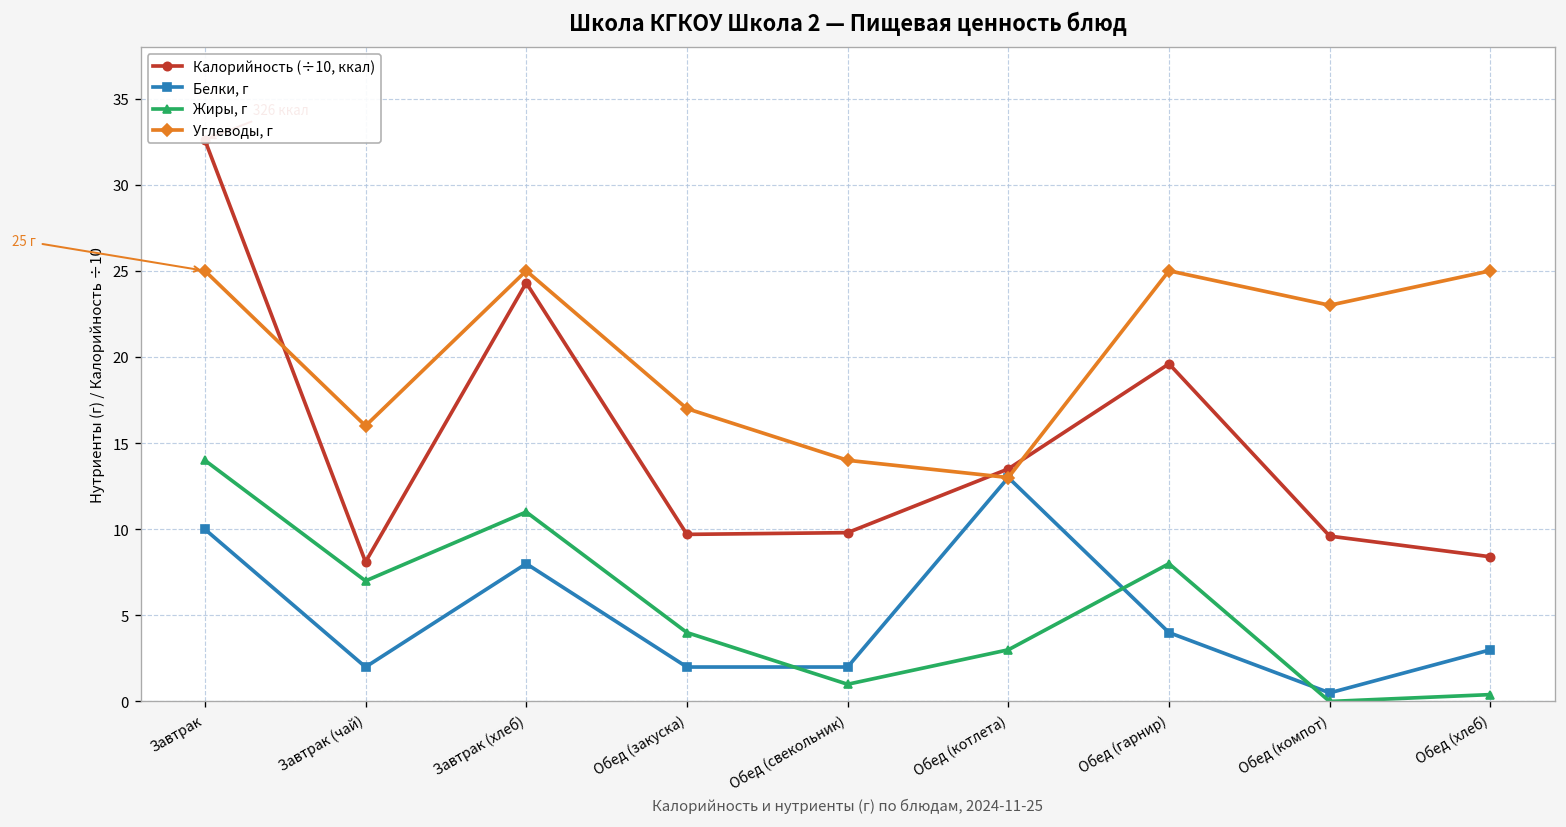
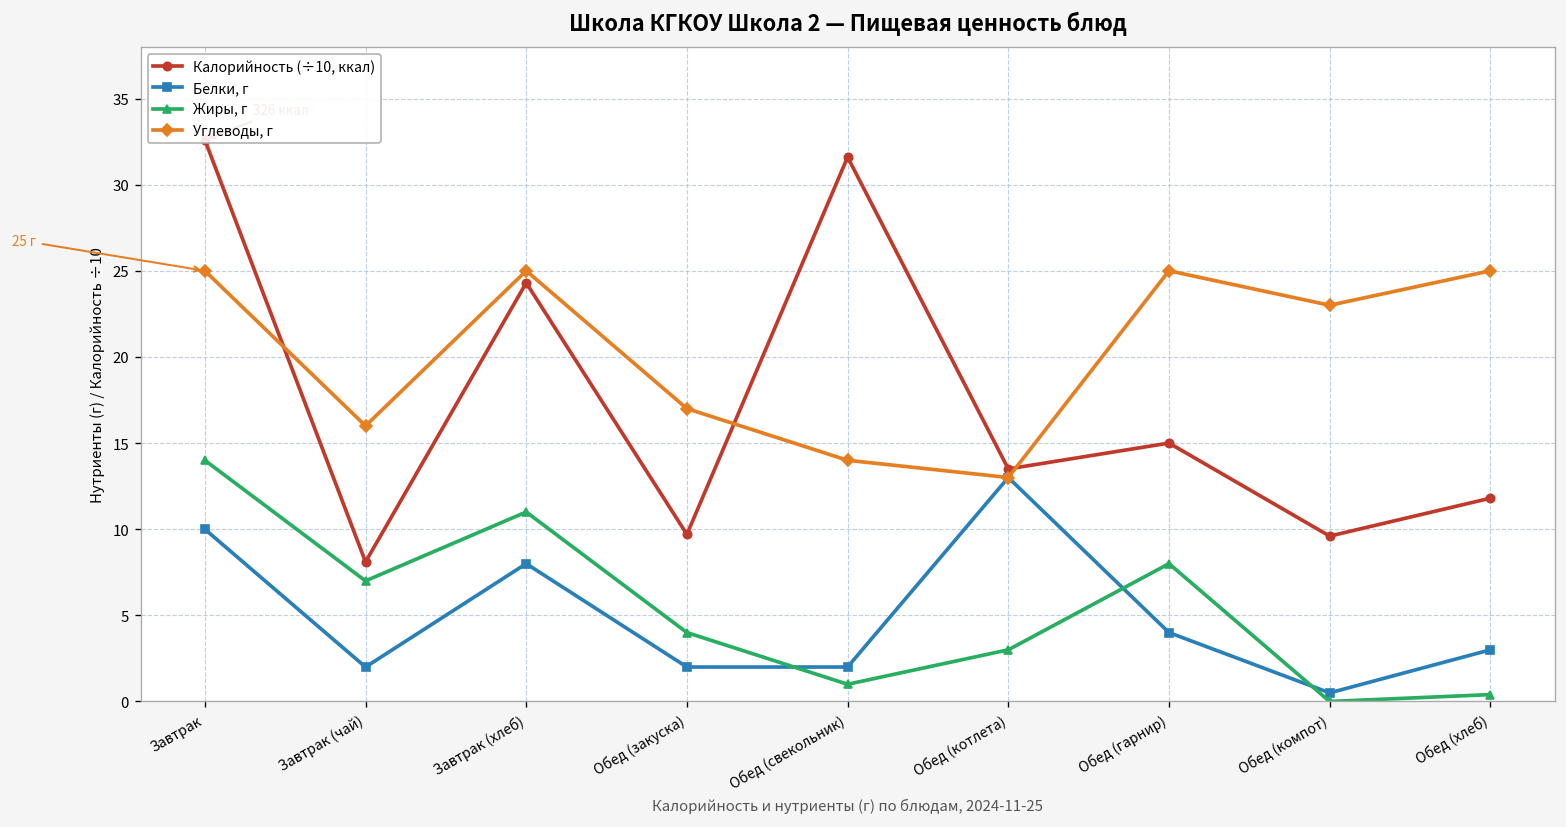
  {
    "Калорийность (÷10, ккал)": {
      "Завтрак (чай)": 8.1,
      "Завтрак (хлеб)": 24.3,
      "Обед (закуска)": 9.7,
-     "Обед (свекольник)": 9.8,
+     "Обед (свекольник)": 31.6,
      "Обед (котлета)": 13.5,
-     "Обед (гарнир)": 19.6,
+     "Обед (гарнир)": 15.0,
      "Обед (компот)": 9.6,
-     "Обед (хлеб)": 8.4
+     "Обед (хлеб)": 11.8
    },
    "Белки, г": {
      "Завтрак": 10.0,
      "Завтрак (чай)": 2.0,
      "Завтрак (хлеб)": 8.0,
      "Обед (закуска)": 2.0,
      "Обед (свекольник)": 2.0,
      "Обед (гарнир)": 4.0,
      "Обед (компот)": 0.5,
      "Обед (хлеб)": 3.0
    },
    "Жиры, г": {
      "Завтрак": 14.0,
      "Завтрак (чай)": 7.0,
      "Завтрак (хлеб)": 11.0,
      "Обед (закуска)": 4.0,
      "Обед (свекольник)": 1.0,
      "Обед (котлета)": 3.0,
      "Обед (гарнир)": 8.0,
      "Обед (компот)": 0.0,
      "Обед (хлеб)": 0.4
    },
    "Углеводы, г": {
      "Завтрак": 25
    }
  }
